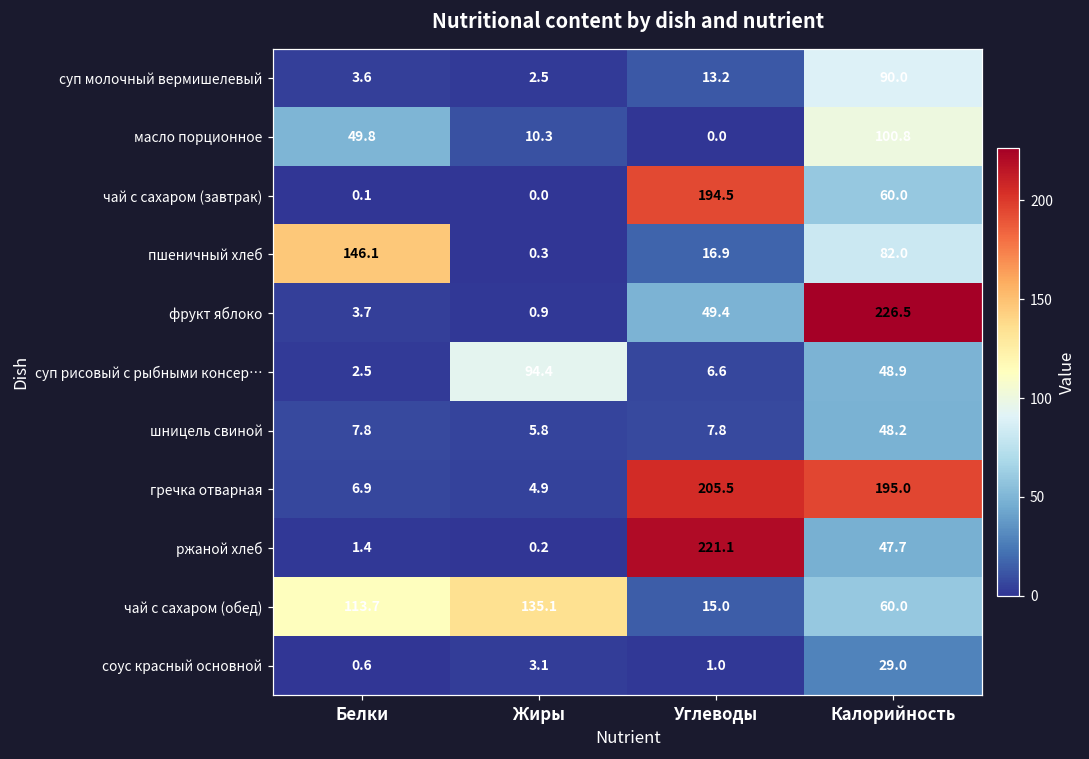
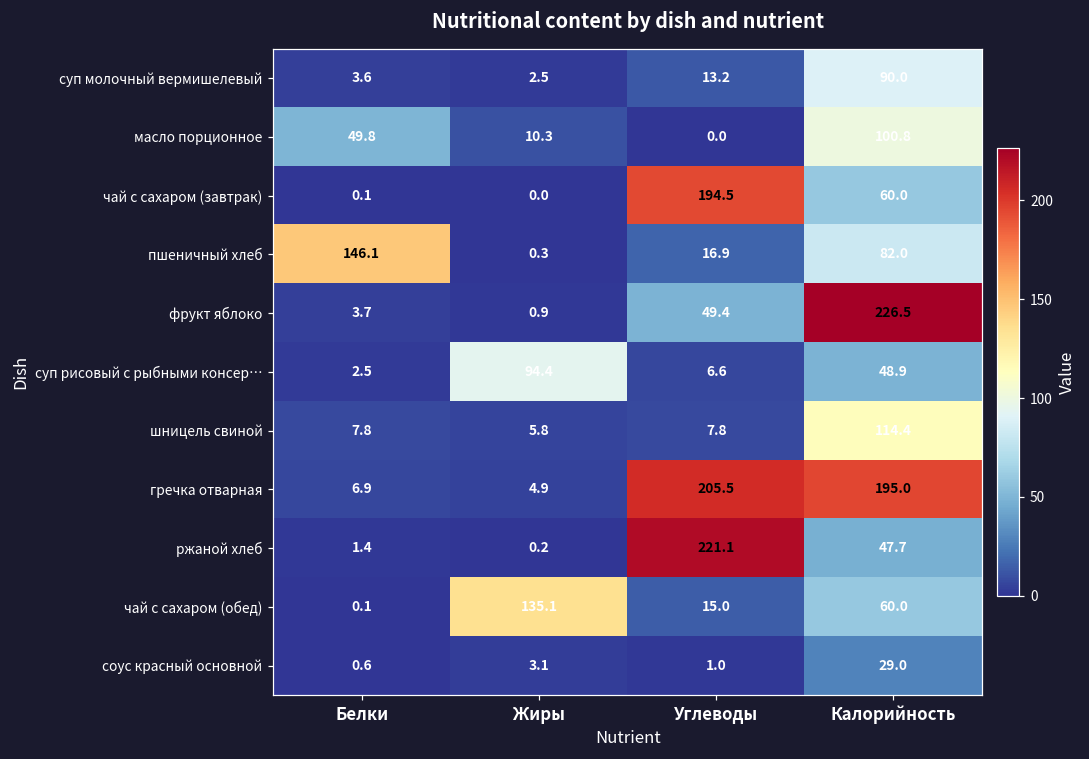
  {
    "суп молочный вермишелевый": {
      "Белки": 3.6,
      "Жиры": 2.5,
      "Углеводы": 13.2
    },
    "масло порционное": {
      "Белки": 49.8,
      "Жиры": 10.3,
      "Углеводы": 0.0
    },
    "чай с сахаром (завтрак)": {
      "Белки": 0.1,
      "Жиры": 0.0,
      "Углеводы": 194.5,
      "Калорийность": 60.0
    },
    "пшеничный хлеб": {
      "Белки": 146.1,
      "Жиры": 0.3,
      "Углеводы": 16.9,
      "Калорийность": 82.0
    },
    "фрукт яблоко": {
      "Белки": 3.7,
      "Жиры": 0.9,
      "Углеводы": 49.4,
      "Калорийность": 226.5
    },
    "суп рисовый с рыбными консер…": {
      "Белки": 2.5,
      "Углеводы": 6.6,
      "Калорийность": 48.9
    },
    "шницель свиной": {
      "Белки": 7.8,
      "Жиры": 5.8,
      "Углеводы": 7.8,
-     "Калорийность": 48.2
+     "Калорийность": 114.4
    },
    "гречка отварная": {
      "Белки": 6.9,
      "Жиры": 4.9,
      "Углеводы": 205.5,
      "Калорийность": 195.0
    },
    "ржаной хлеб": {
      "Белки": 1.4,
      "Жиры": 0.2,
      "Углеводы": 221.1,
      "Калорийность": 47.7
    },
    "чай с сахаром (обед)": {
-     "Белки": 113.7,
+     "Белки": 0.1,
      "Жиры": 135.1,
      "Углеводы": 15.0,
      "Калорийность": 60.0
    },
    "соус красный основной": {
      "Белки": 0.6,
      "Жиры": 3.1,
      "Углеводы": 1.0,
      "Калорийность": 29.0
    }
  }
